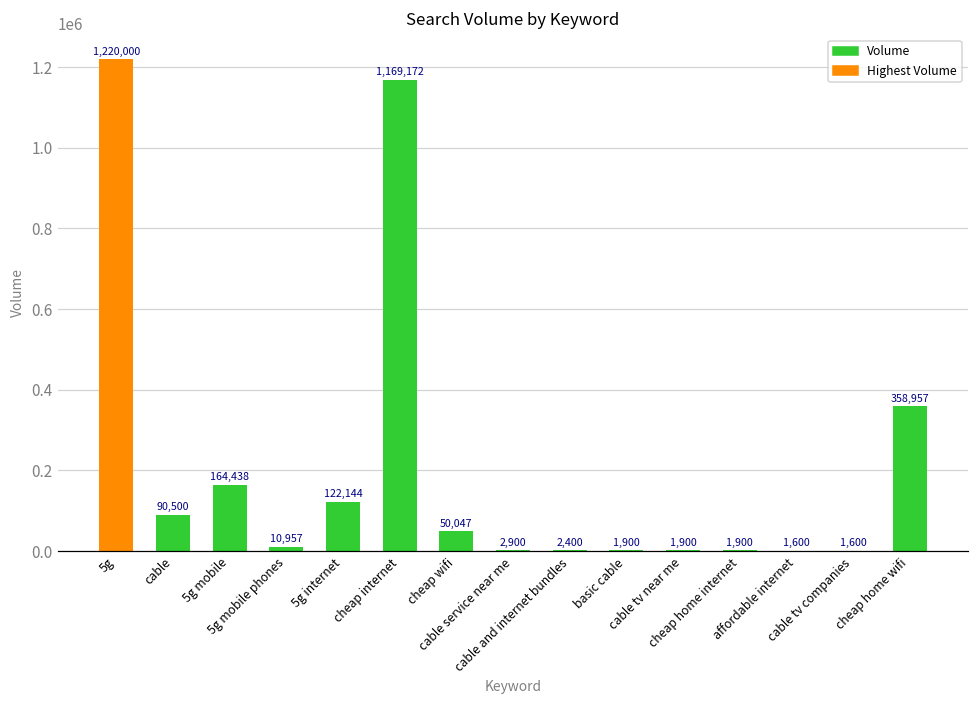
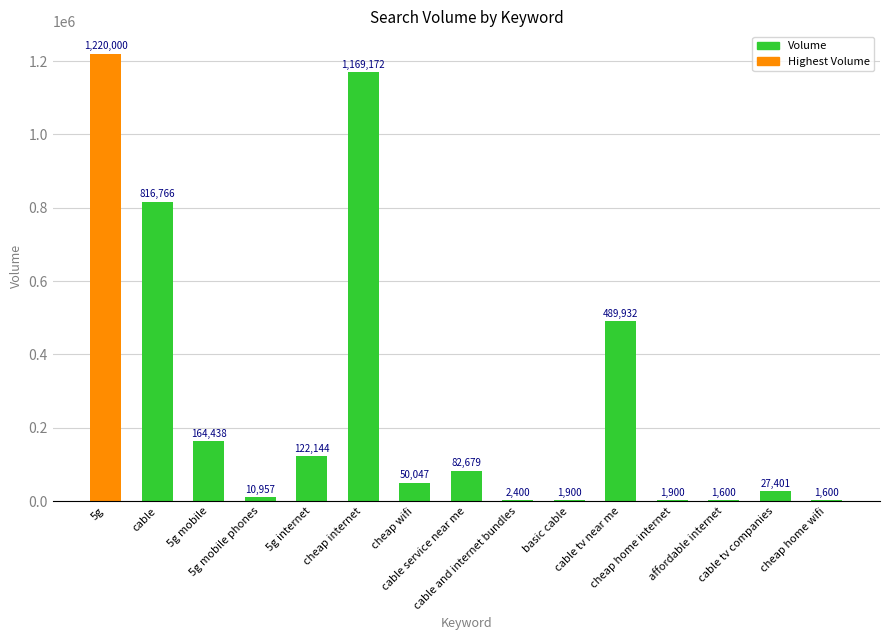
  {
    "5g": "1,220,000",
-   "cable": "90,500",
+   "cable": "816,766",
    "5g mobile": "164,438",
    "5g mobile phones": "10,957",
    "5g internet": "122,144",
    "cheap internet": "1,169,172",
    "cheap wifi": "50,047",
-   "cable service near me": "2,900",
+   "cable service near me": "82,679",
    "cable and internet bundles": "2,400",
    "basic cable": "1,900",
-   "cable tv near me": "1,900",
+   "cable tv near me": "489,932",
    "cheap home internet": "1,900",
    "affordable internet": "1,600",
-   "cable tv companies": "1,600",
-   "cheap home wifi": "358,957"
+   "cable tv companies": "27,401",
+   "cheap home wifi": "1,600"
  }
